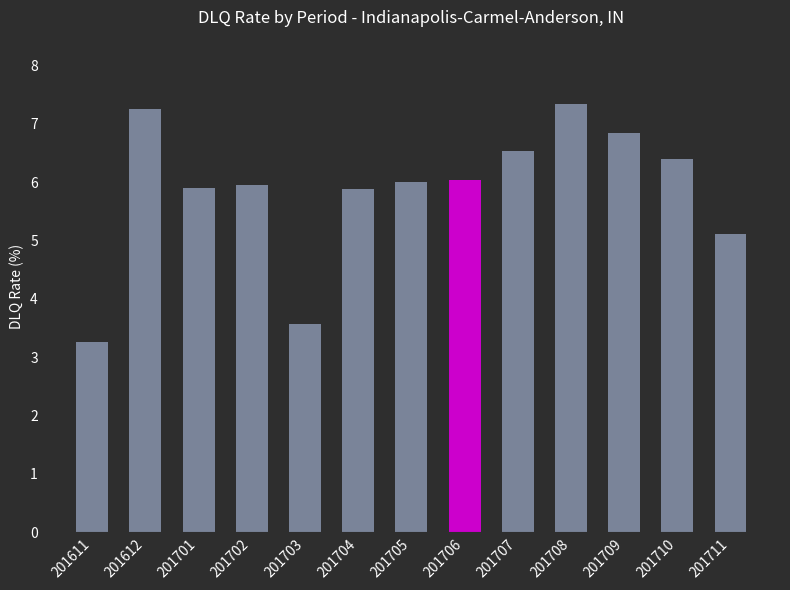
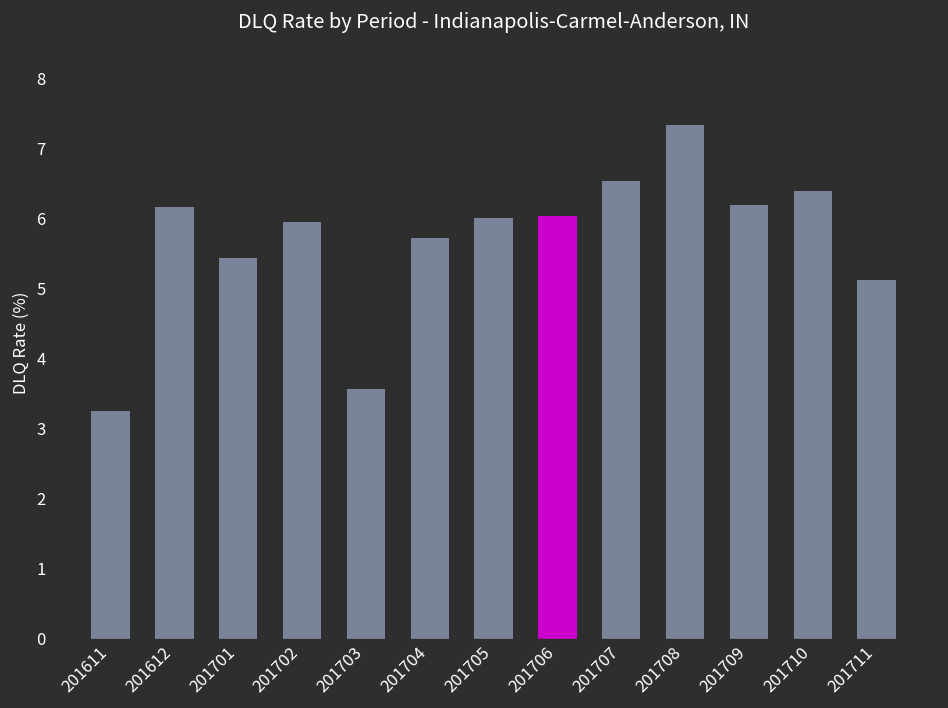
  {
    "201611": 3.3,
-   "201612": 7.2,
-   "201701": 5.9,
+   "201612": 6.2,
+   "201701": 5.4,
    "201702": 5.9,
    "201703": 3.6,
-   "201704": 5.9,
+   "201704": 5.7,
    "201705": 6.0,
    "201706": 6.0,
    "201707": 6.5,
    "201708": 7.3,
-   "201709": 6.8,
+   "201709": 6.2,
    "201710": 6.4,
    "201711": 5.1
  }
